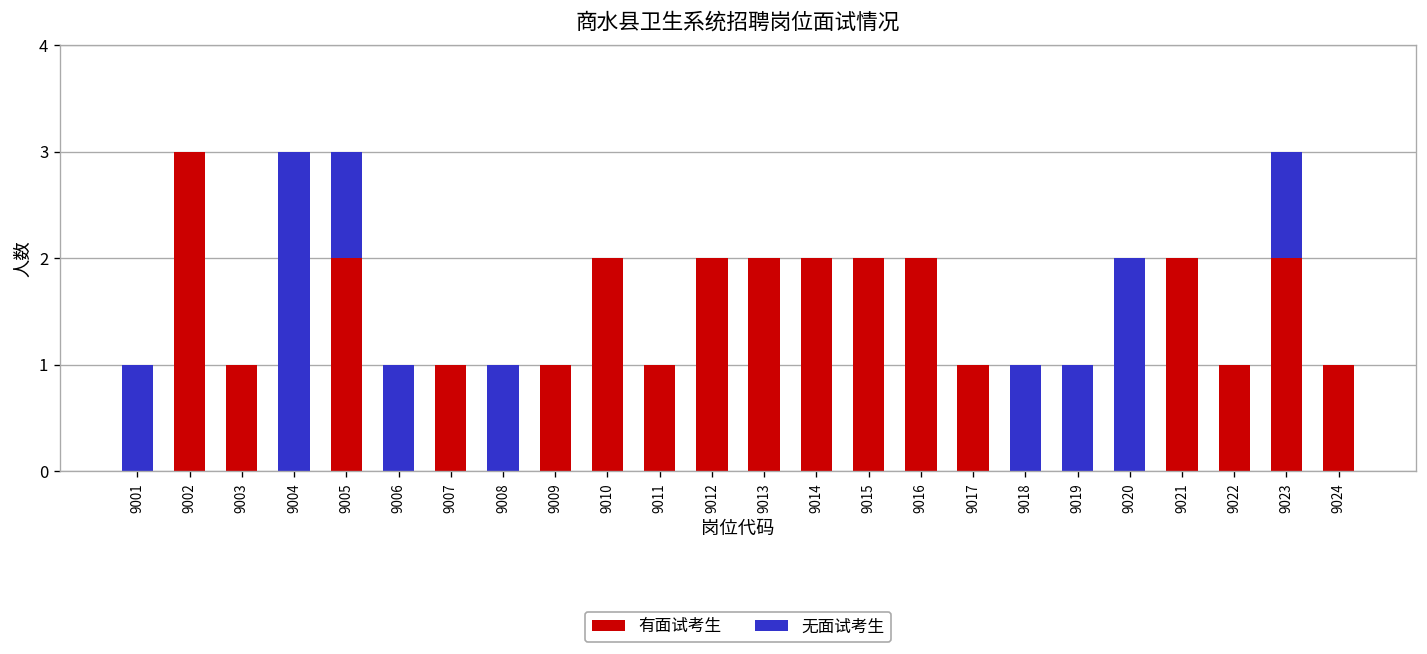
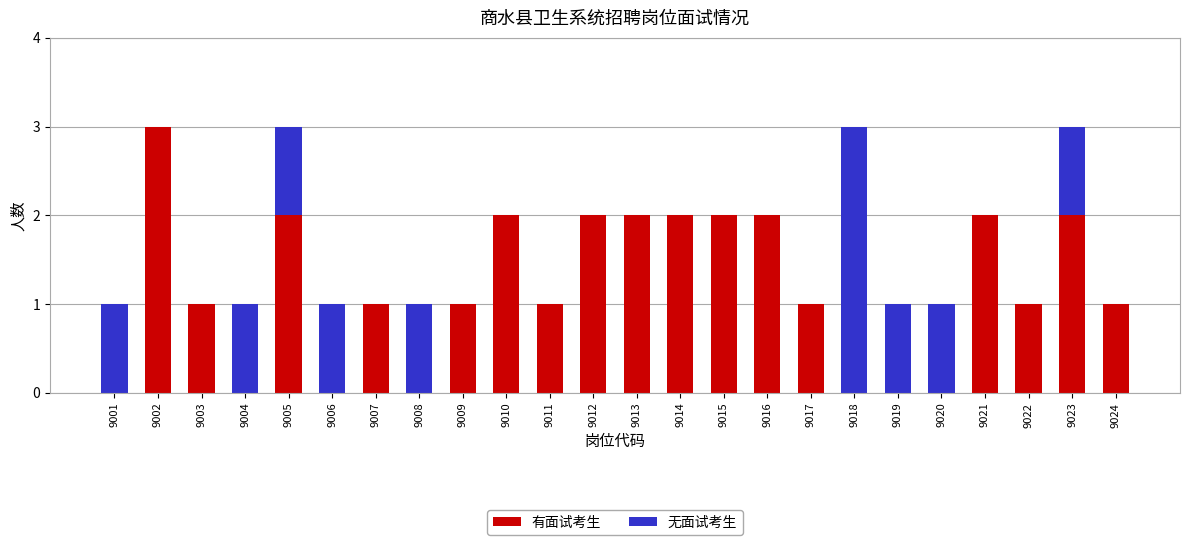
  {
    "有面试考生": {
      "9001": 0,
      "9002": 3,
      "9003": 1,
      "9004": 0,
      "9005": 2,
      "9006": 0,
      "9007": 1,
      "9008": 0,
      "9009": 1,
      "9010": 2,
      "9011": 1,
      "9012": 2,
      "9013": 2,
      "9014": 2,
      "9015": 2,
      "9016": 2,
      "9017": 1,
      "9018": 0,
      "9019": 0,
      "9020": 0,
      "9021": 2,
      "9022": 1,
      "9023": 2,
      "9024": 1
    },
    "无面试考生": {
-     "9004": 3,
-     "9018": 1,
-     "9020": 2
+     "9004": 1,
+     "9018": 3,
+     "9020": 1
    }
  }
